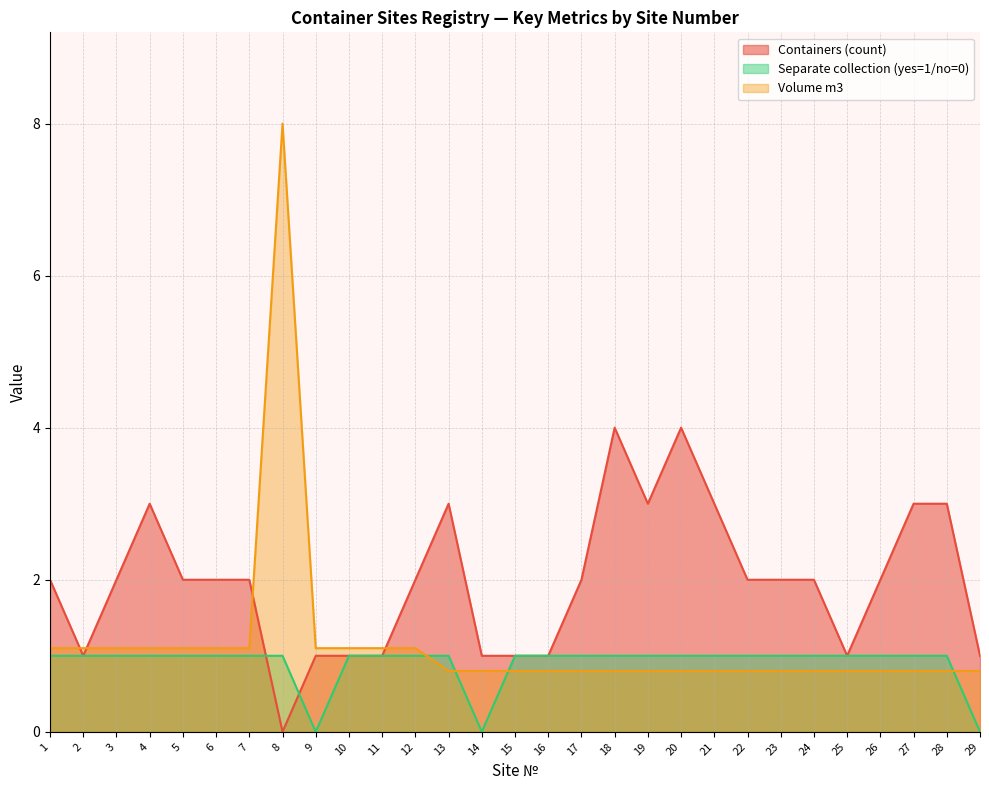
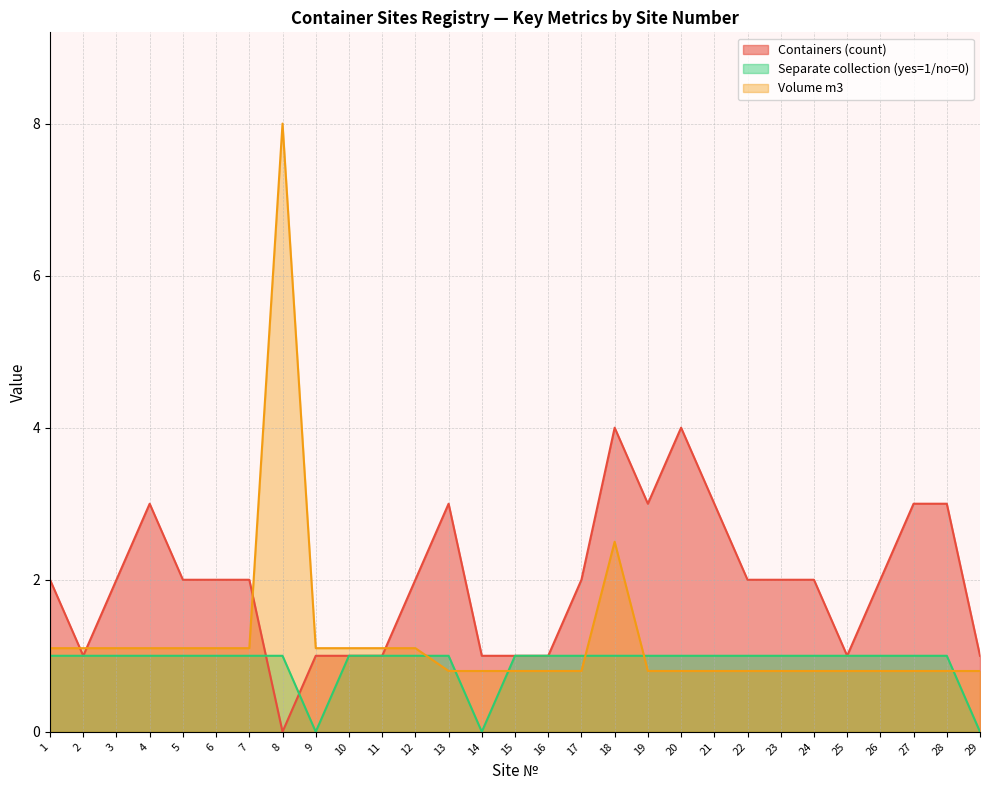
  {
    "Containers (count)": {
      "1": 2.0,
      "3": 2.0,
      "4": 3.0,
      "5": 2.0,
      "6": 2.0,
      "7": 2.0,
      "8": 0.0,
      "9": 1.0,
      "12": 2.0,
      "13": 3.0,
      "14": 1.0,
      "17": 2.0,
      "18": 4.0,
      "19": 3.0,
      "20": 4.0,
      "21": 3.0,
      "22": 2.0,
      "23": 2.0,
      "24": 2.0,
      "26": 2.0,
      "27": 3.0,
      "28": 3.0,
      "29": 1.0
    },
    "Separate collection (yes=1/no=0)": {
      "1": 1.0,
      "3": 1.0,
      "4": 1.0,
      "5": 1.0,
      "6": 1.0,
      "7": 1.0,
      "8": 1.0,
      "9": 0.0,
      "12": 1.0,
      "13": 1.0,
      "14": 0.0,
      "17": 1.0,
      "18": 1.0,
      "19": 1.0,
      "20": 1.0,
      "21": 1.0,
      "22": 1.0,
      "23": 1.0,
      "24": 1.0,
      "26": 1.0,
      "27": 1.0,
      "28": 1.0,
      "29": 0.0
    },
    "Volume m3": {
      "1": 1.1,
      "2": 1.1,
      "3": 1.1,
      "4": 1.1,
      "5": 1.1,
      "6": 1.1,
      "7": 1.1,
      "8": 8.0,
      "9": 1.1,
      "10": 1.1,
      "11": 1.1,
      "12": 1.1,
      "13": 0.8,
      "14": 0.8,
      "15": 0.8,
      "16": 0.8,
      "17": 0.8,
-     "18": 0.8,
+     "18": 2.5,
      "19": 0.8,
      "20": 0.8,
      "21": 0.8,
      "22": 0.8,
      "23": 0.8,
      "24": 0.8,
      "25": 0.8,
      "26": 0.8,
      "27": 0.8,
      "28": 0.8,
      "29": 0.8
    }
  }
